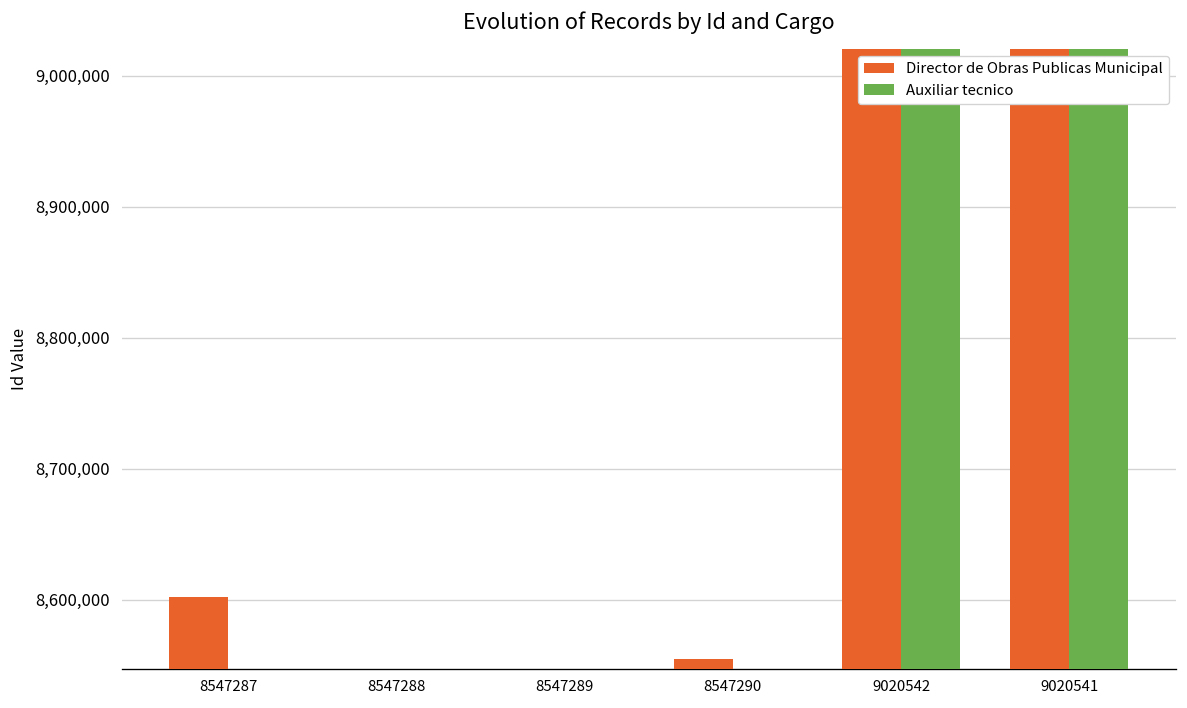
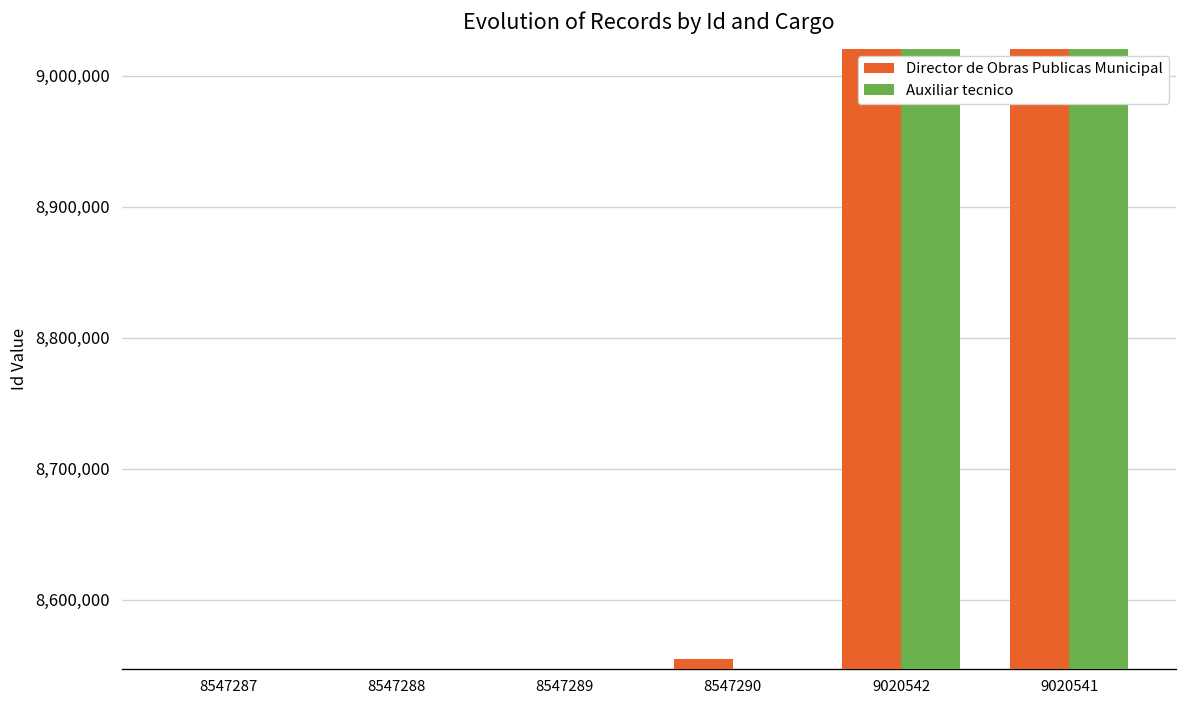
  {
    "Director de Obras Publicas Municipal": {
-     "8547287": "8,602,000",
+     "8547287": "8,547,000",
      "8547288": "8,547,000",
      "8547289": "8,547,000",
      "8547290": "8,555,000",
      "9020542": "9,021,000",
      "9020541": "9,021,000"
    },
    "Auxiliar tecnico": {
      "8547287": "8,547,000",
      "8547289": "8,547,000",
      "8547290": "8,547,000",
      "9020542": "9,021,000",
      "9020541": "9,021,000"
    }
  }
